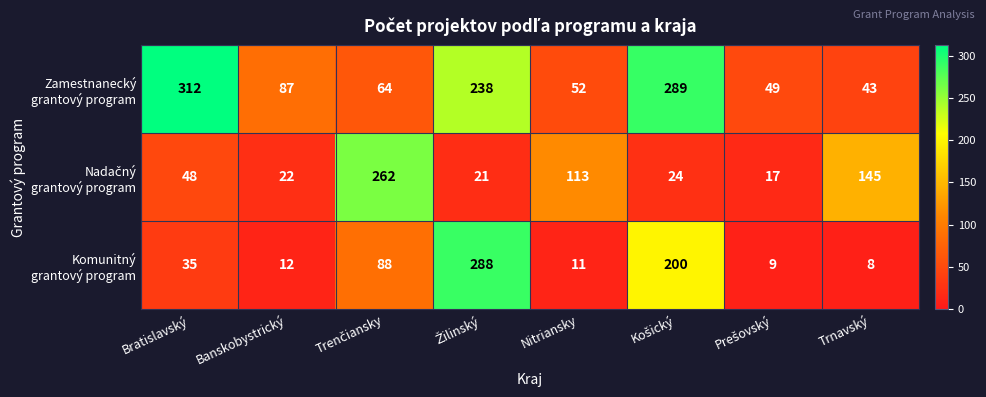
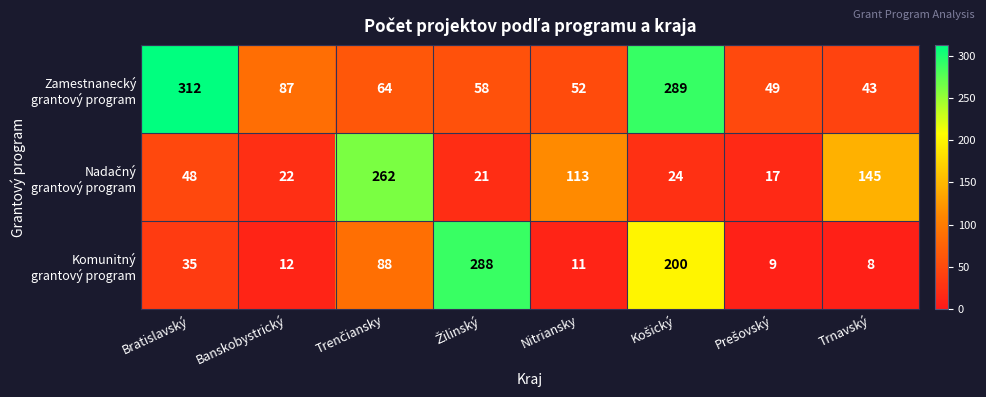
  {
    "Zamestnanecký grantový program": {
      "Bratislavský": 312,
      "Banskobystrický": 87,
      "Trenčiansky": 64,
-     "Žilinský": 238,
+     "Žilinský": 58,
      "Nitriansky": 52,
      "Košický": 289,
      "Prešovský": 49,
      "Trnavský": 43
    },
    "Nadačný grantový program": {
      "Bratislavský": 48,
      "Banskobystrický": 22,
      "Trenčiansky": 262,
      "Žilinský": 21,
      "Nitriansky": 113,
      "Košický": 24,
      "Prešovský": 17,
      "Trnavský": 145
    },
    "Komunitný grantový program": {
      "Bratislavský": 35,
      "Banskobystrický": 12,
      "Trenčiansky": 88,
      "Žilinský": 288,
      "Nitriansky": 11,
      "Košický": 200,
      "Prešovský": 9,
      "Trnavský": 8
    }
  }
